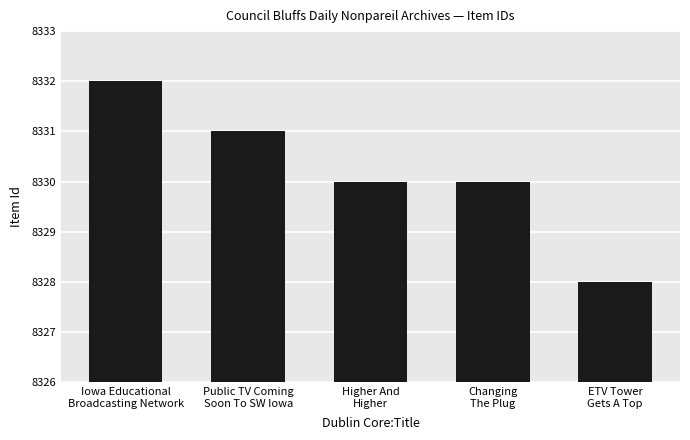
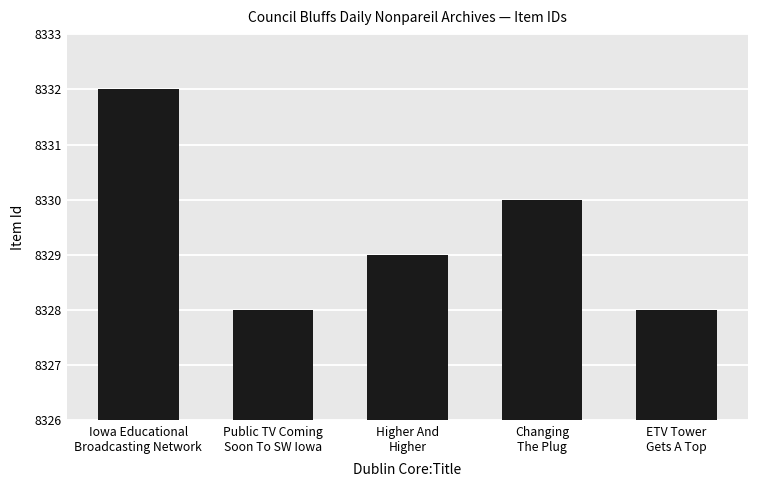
  {
    "Iowa Educational Broadcasting Network": 8332,
-   "Public TV Coming Soon To SW Iowa": 8331,
-   "Higher And Higher": 8330,
+   "Public TV Coming Soon To SW Iowa": 8328,
+   "Higher And Higher": 8329,
    "Changing The Plug": 8330,
    "ETV Tower Gets A Top": 8328
  }
